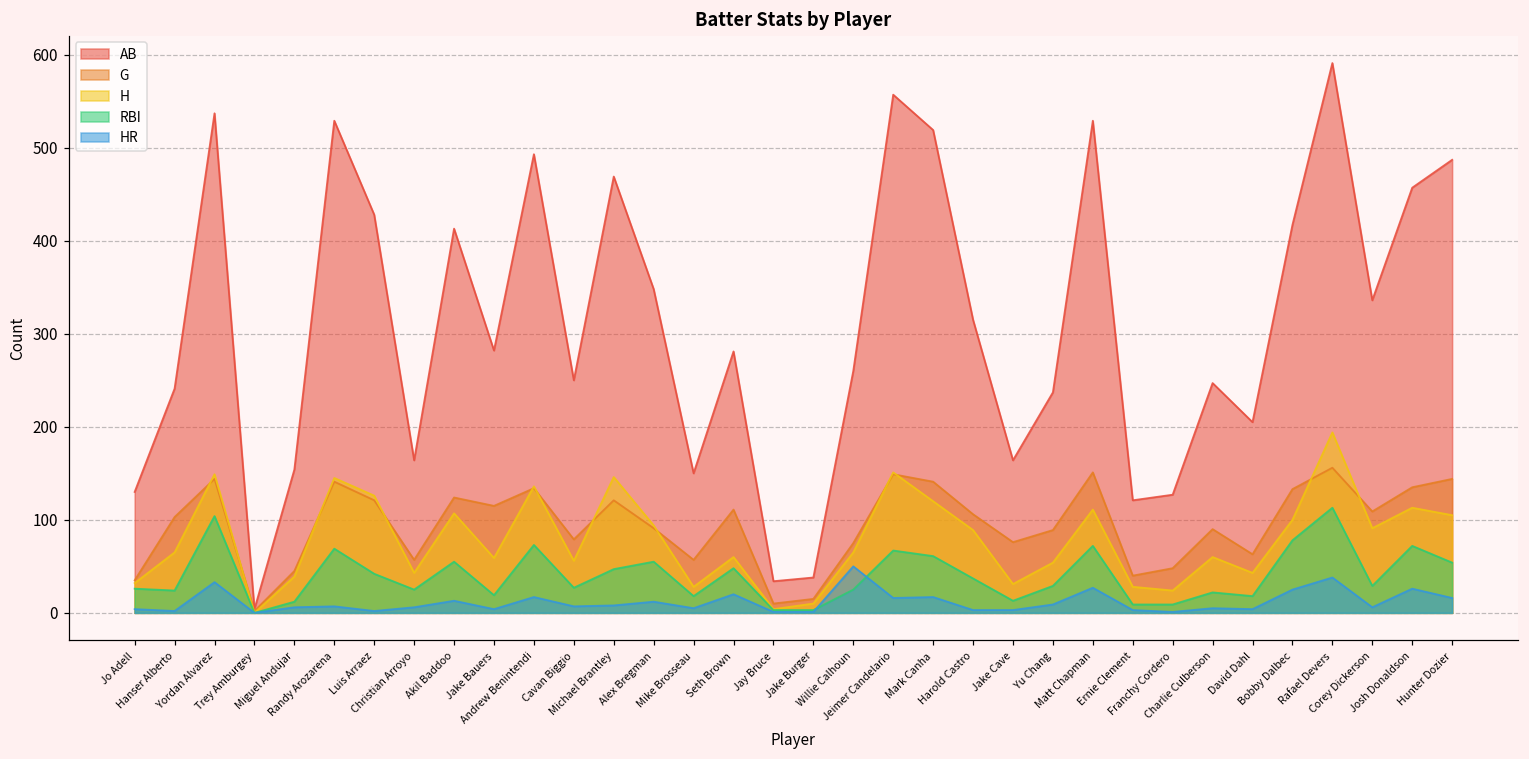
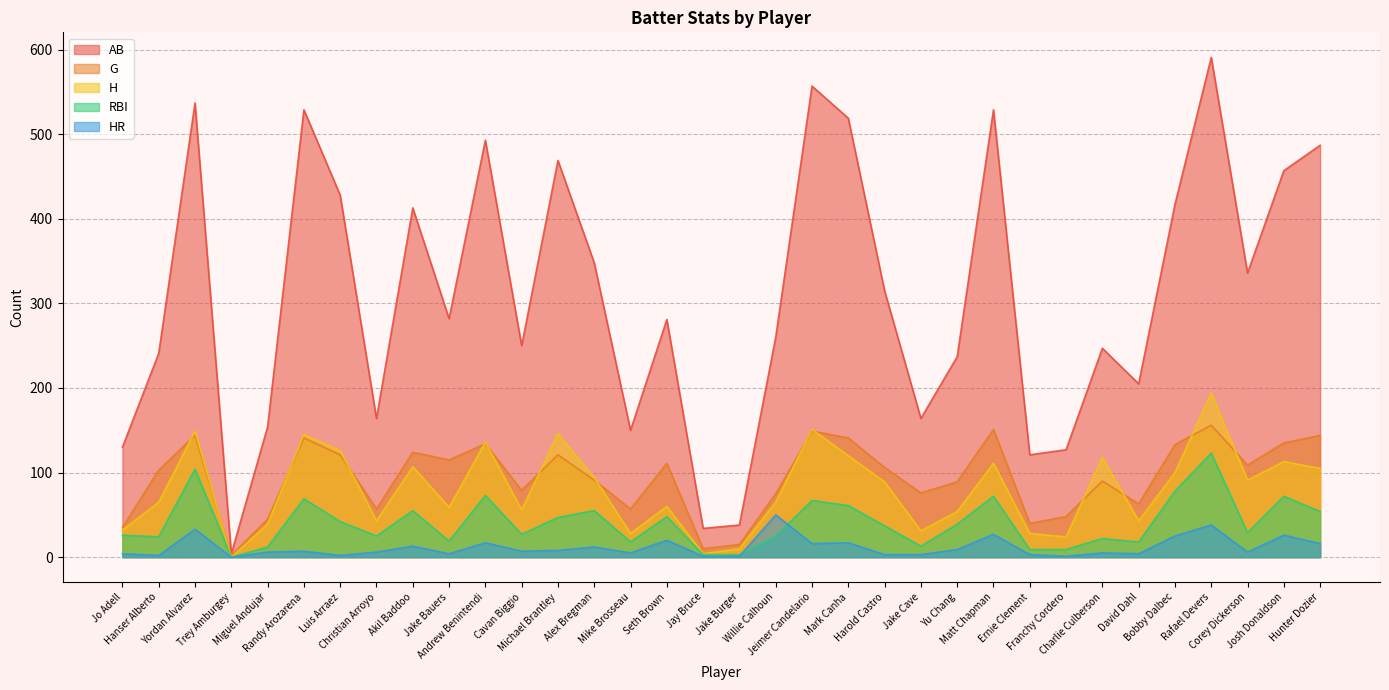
  {
    "H": {
      "Jo Adell": 30,
      "Hanser Alberto": 70,
      "Yordan Alvarez": 150,
      "Miguel Andujar": 40,
      "Randy Arozarena": 150,
      "Luis Arraez": 130,
      "Christian Arroyo": 40,
      "Akil Baddoo": 110,
      "Jake Bauers": 60,
      "Cavan Biggio": 60,
      "Michael Brantley": 150,
      "Alex Bregman": 90,
      "Mike Brosseau": 30,
      "Seth Brown": 60,
      "Jake Burger": 10,
      "Willie Calhoun": 70,
      "Mark Canha": 120,
      "Harold Castro": 90,
      "Jake Cave": 30,
      "Yu Chang": 50,
      "Matt Chapman": 110,
      "Ernie Clement": 30,
      "Franchy Cordero": 20,
-     "Charlie Culberson": 60,
+     "Charlie Culberson": 120,
      "David Dahl": 40,
      "Bobby Dalbec": 100,
      "Rafael Devers": 190,
      "Corey Dickerson": 90,
      "Josh Donaldson": 110,
      "Hunter Dozier": 110
    },
    "RBI": {
      "Jo Adell": 30,
      "Hanser Alberto": 20,
      "Yordan Alvarez": 100,
      "Miguel Andujar": 10,
      "Randy Arozarena": 70,
      "Luis Arraez": 40,
      "Christian Arroyo": 30,
      "Akil Baddoo": 60,
      "Jake Bauers": 20,
      "Andrew Benintendi": 70,
      "Cavan Biggio": 30,
      "Michael Brantley": 50,
      "Alex Bregman": 60,
      "Mike Brosseau": 20,
      "Seth Brown": 50,
      "Willie Calhoun": 30,
      "Jeimer Candelario": 70,
      "Mark Canha": 60,
      "Harold Castro": 40,
      "Jake Cave": 10,
-     "Yu Chang": 30,
+     "Yu Chang": 40,
      "Matt Chapman": 70,
      "Ernie Clement": 10,
      "Franchy Cordero": 10,
      "Charlie Culberson": 20,
      "David Dahl": 20,
      "Bobby Dalbec": 80,
-     "Rafael Devers": 110,
+     "Rafael Devers": 120,
      "Corey Dickerson": 30,
      "Josh Donaldson": 70,
      "Hunter Dozier": 50
    },
    "HR": {
      "Jo Adell": 0,
      "Hanser Alberto": 0,
      "Yordan Alvarez": 30,
      "Miguel Andujar": 10,
      "Randy Arozarena": 10,
      "Luis Arraez": 0,
      "Christian Arroyo": 10,
      "Akil Baddoo": 10,
      "Jake Bauers": 0,
      "Andrew Benintendi": 20,
      "Cavan Biggio": 10,
      "Michael Brantley": 10,
      "Alex Bregman": 10,
      "Mike Brosseau": 10,
      "Seth Brown": 20,
      "Willie Calhoun": 50,
      "Jeimer Candelario": 20,
      "Mark Canha": 20,
      "Harold Castro": 0,
      "Jake Cave": 0,
      "Yu Chang": 10,
      "Matt Chapman": 30,
      "Ernie Clement": 0,
      "Franchy Cordero": 0,
      "Charlie Culberson": 10,
      "David Dahl": 0,
      "Bobby Dalbec": 30,
      "Rafael Devers": 40,
      "Corey Dickerson": 10,
      "Josh Donaldson": 30,
      "Hunter Dozier": 20
    }
  }
